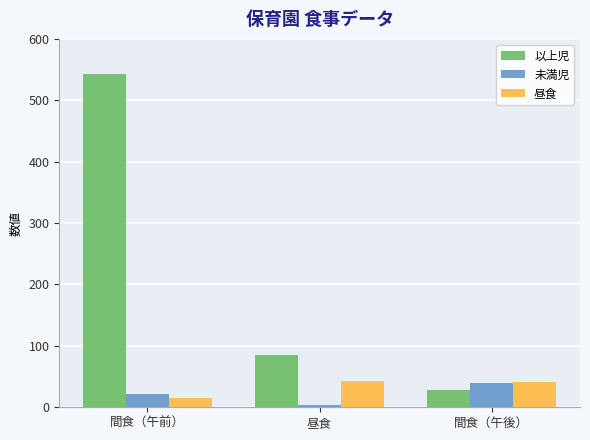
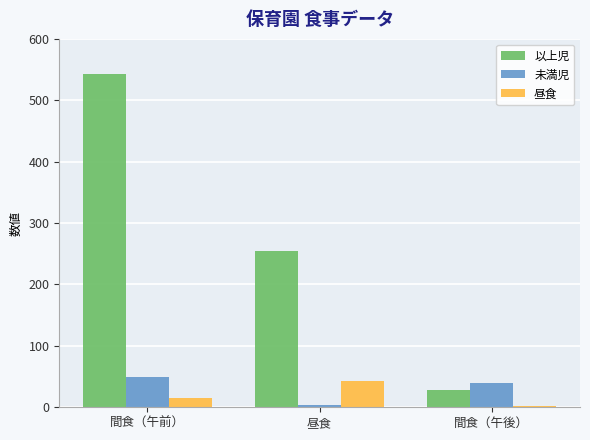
  {
    "以上児": {
      "間食（午前）": 540,
-     "昼食": 90,
+     "昼食": 250,
      "間食（午後）": 30
    },
    "未満児": {
-     "間食（午前）": 20,
+     "間食（午前）": 50,
      "間食（午後）": 40
    },
    "昼食": {
      "間食（午前）": 20,
      "昼食": 40,
-     "間食（午後）": 40
+     "間食（午後）": 0
    }
  }
